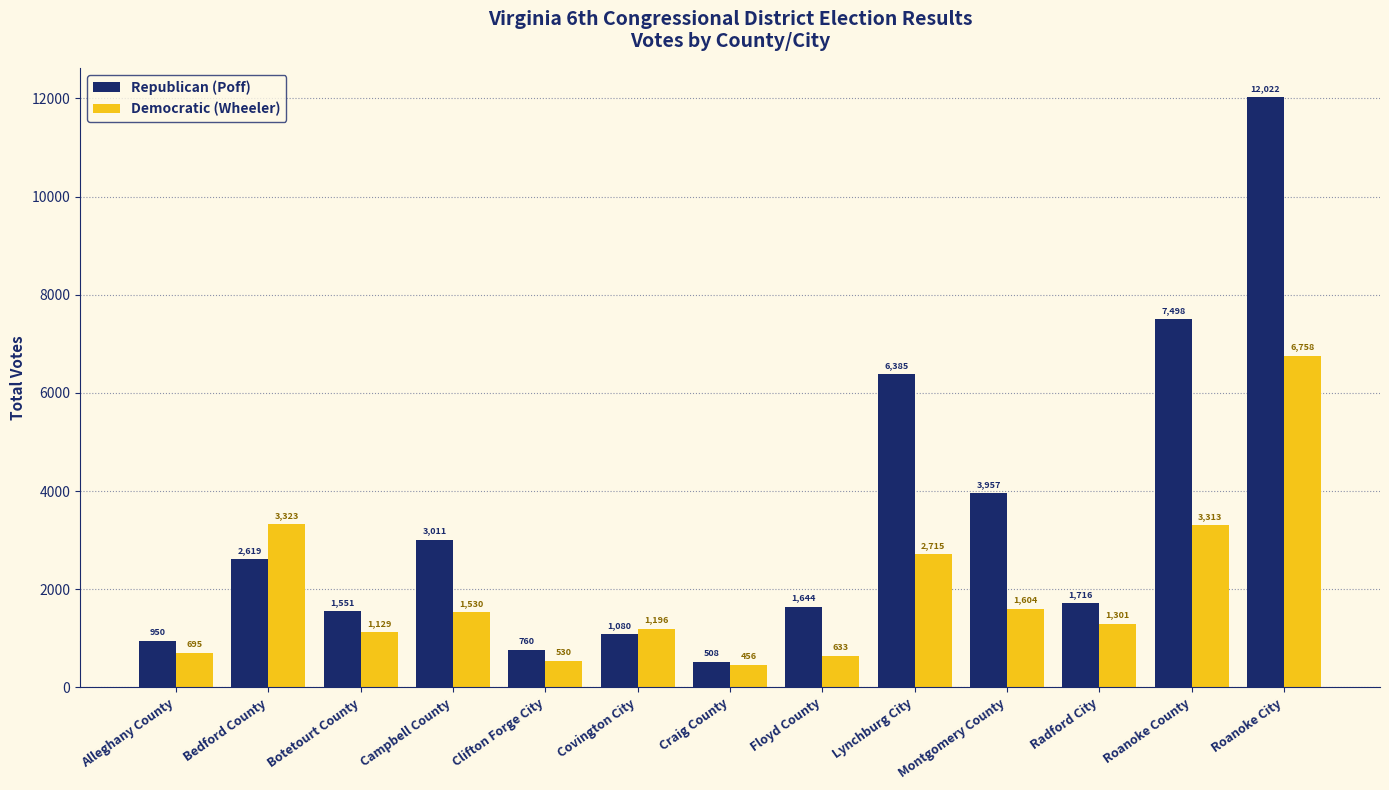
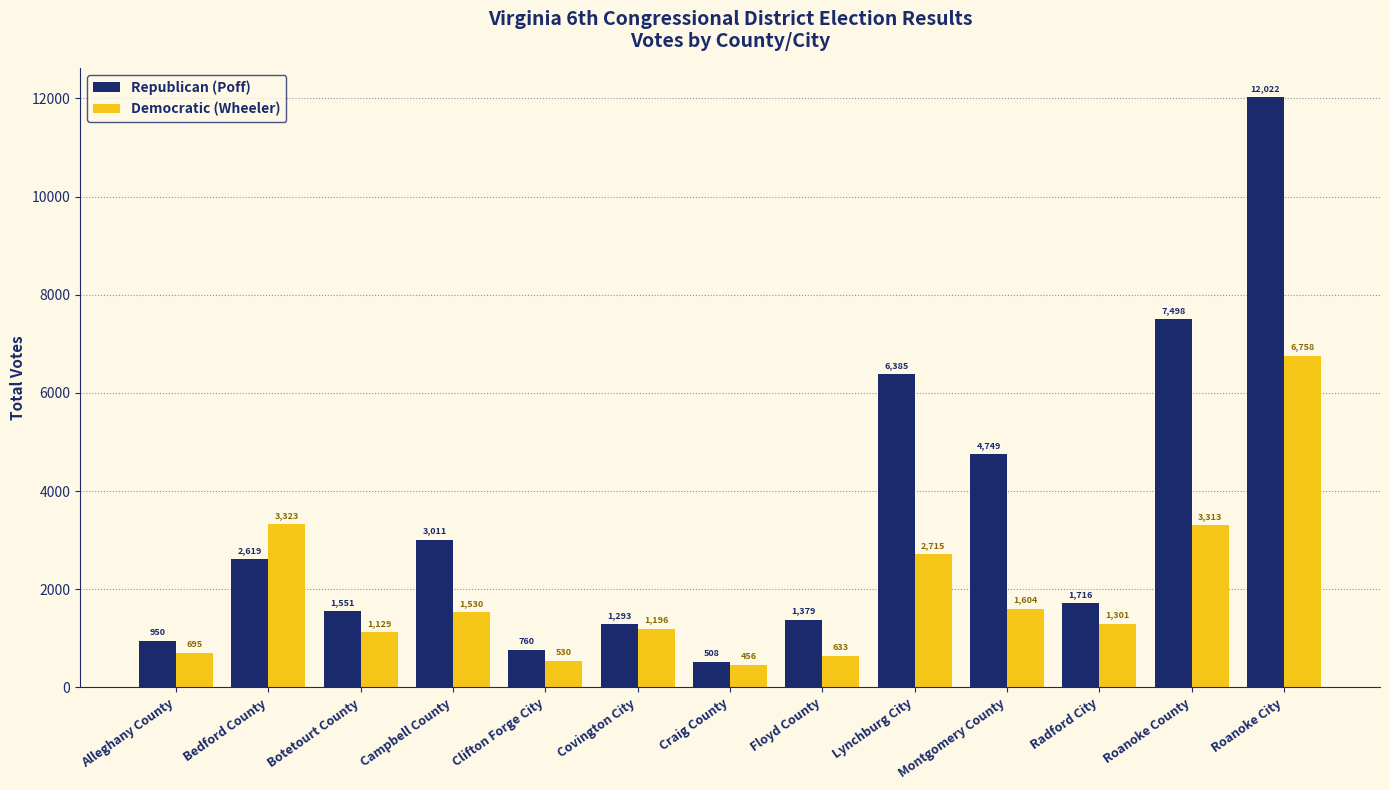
  {
    "Republican (Poff)": {
      "Alleghany County": "950",
      "Bedford County": "2,619",
      "Botetourt County": "1,551",
      "Campbell County": "3,011",
      "Clifton Forge City": "760",
-     "Covington City": "1,080",
+     "Covington City": "1,293",
      "Craig County": "508",
-     "Floyd County": "1,644",
+     "Floyd County": "1,379",
      "Lynchburg City": "6,385",
-     "Montgomery County": "3,957",
+     "Montgomery County": "4,749",
      "Radford City": "1,716",
      "Roanoke County": "7,498",
      "Roanoke City": "12,022"
    },
    "Democratic (Wheeler)": {
      "Alleghany County": "695",
      "Bedford County": "3,323",
      "Botetourt County": "1,129",
      "Campbell County": "1,530",
      "Clifton Forge City": "530",
      "Covington City": "1,196",
      "Craig County": "456",
      "Floyd County": "633",
      "Lynchburg City": "2,715",
      "Montgomery County": "1,604",
      "Radford City": "1,301",
      "Roanoke County": "3,313",
      "Roanoke City": "6,758"
    }
  }
